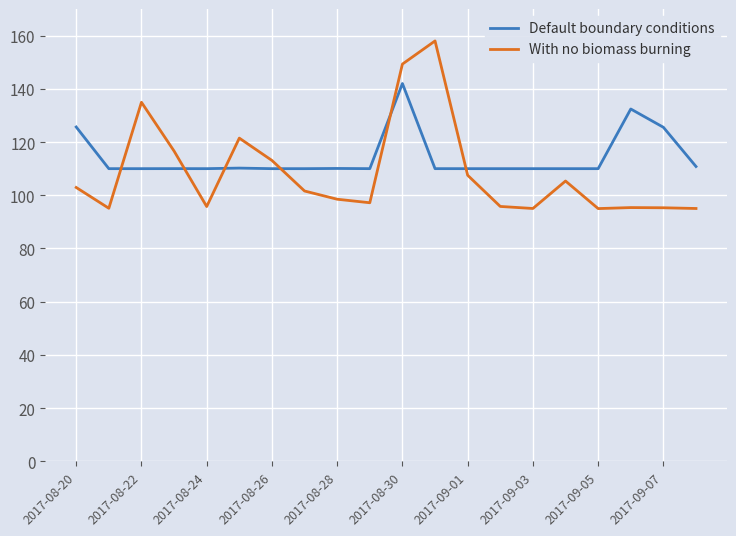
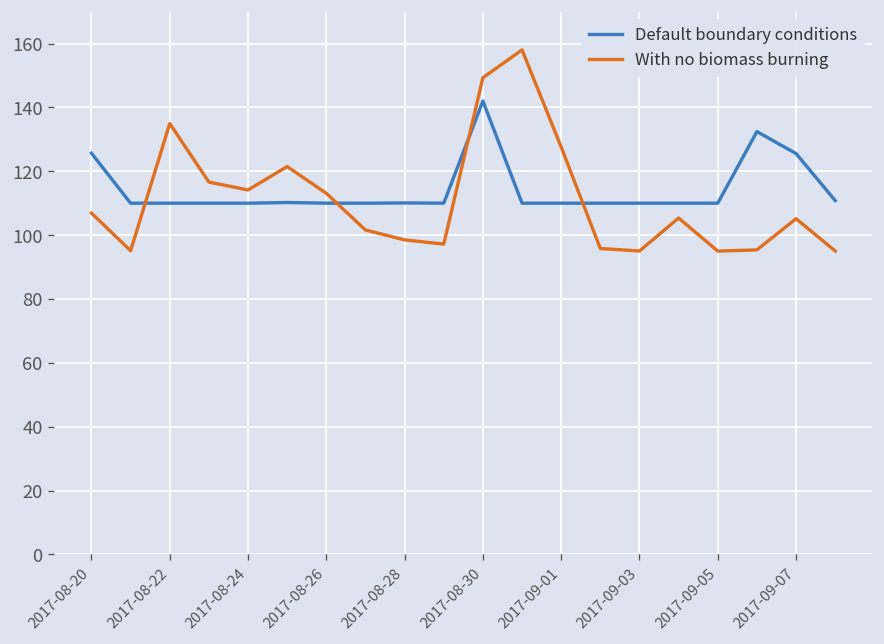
  {
    "Default boundary conditions": {
      "2017-08-20": 126,
      "2017-08-22": 110,
      "2017-08-24": 110,
      "2017-08-26": 110,
      "2017-08-28": 110,
      "2017-08-30": 142,
      "2017-09-01": 110,
      "2017-09-03": 110,
      "2017-09-05": 110,
      "2017-09-07": 126
    },
    "With no biomass burning": {
-     "2017-08-20": 103,
+     "2017-08-20": 107,
      "2017-08-22": 135,
-     "2017-08-24": 96,
+     "2017-08-24": 114,
      "2017-08-26": 113,
      "2017-08-28": 99,
      "2017-08-30": 149,
-     "2017-09-01": 108,
+     "2017-09-01": 128,
      "2017-09-03": 95,
      "2017-09-05": 95,
-     "2017-09-07": 95
+     "2017-09-07": 105
    }
  }
